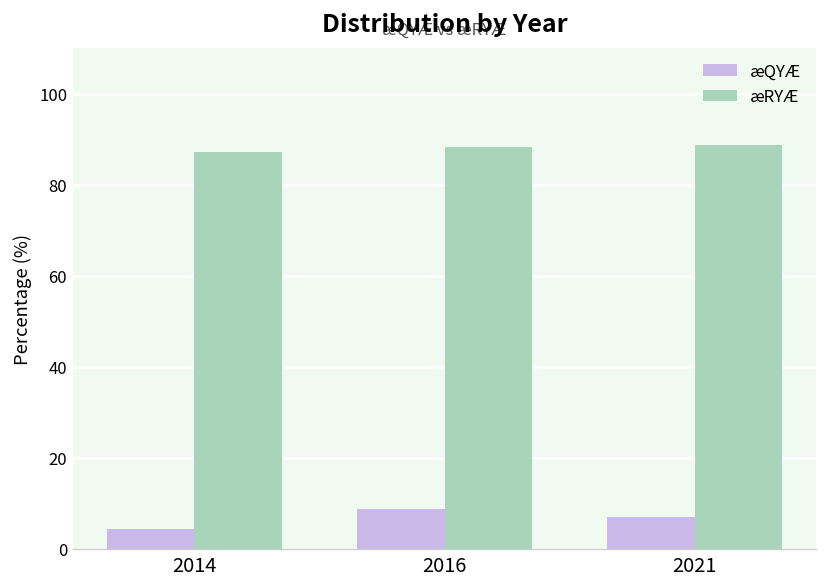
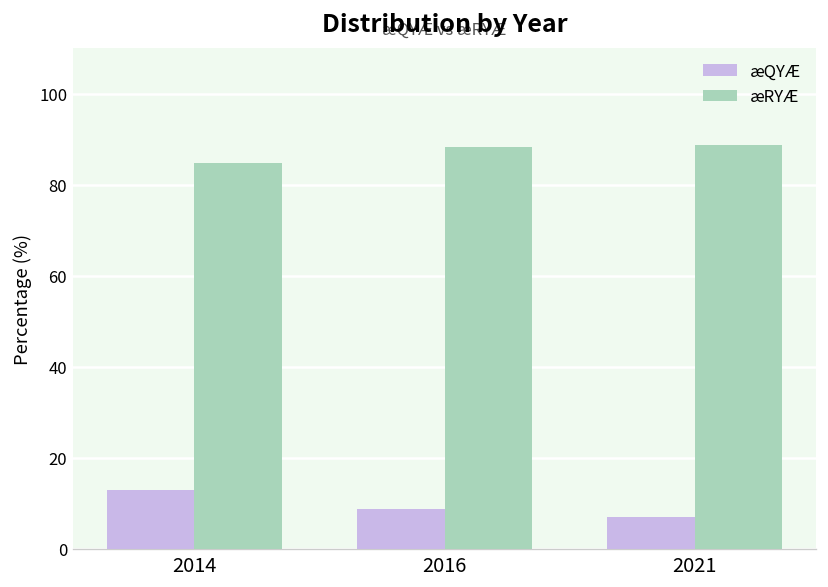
  {
    "æQYÆ": {
-     "2014": 4,
+     "2014": 13,
      "2016": 9,
      "2021": 7
    },
    "æRYÆ": {
-     "2014": 87,
+     "2014": 85,
      "2016": 88,
      "2021": 89
    }
  }
